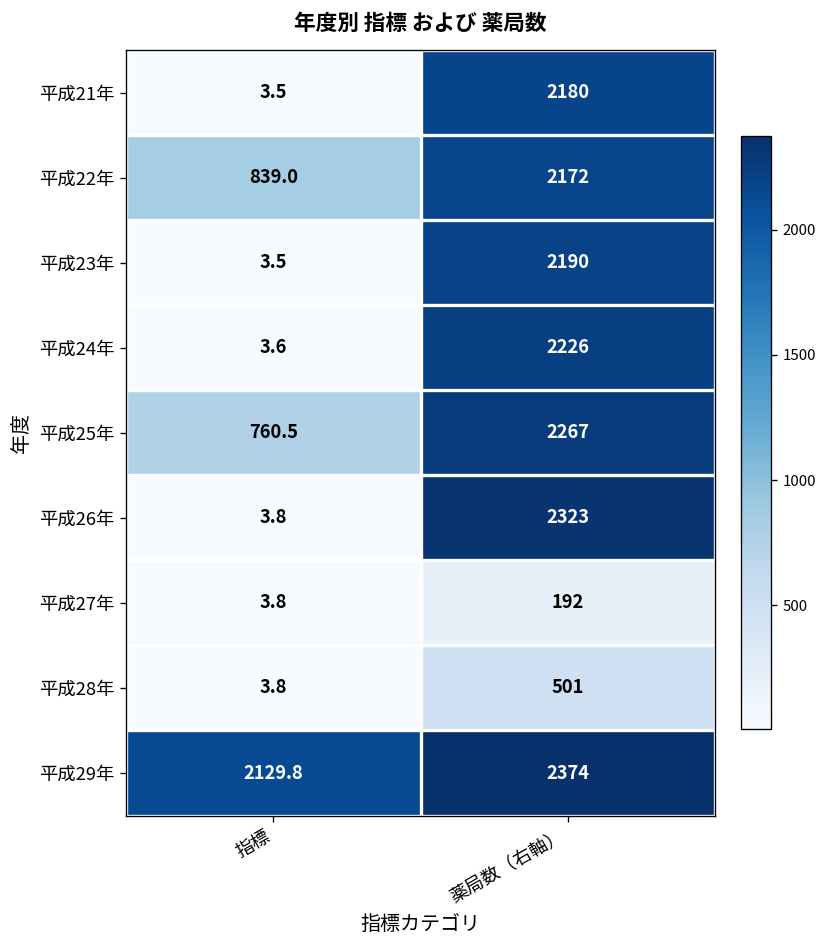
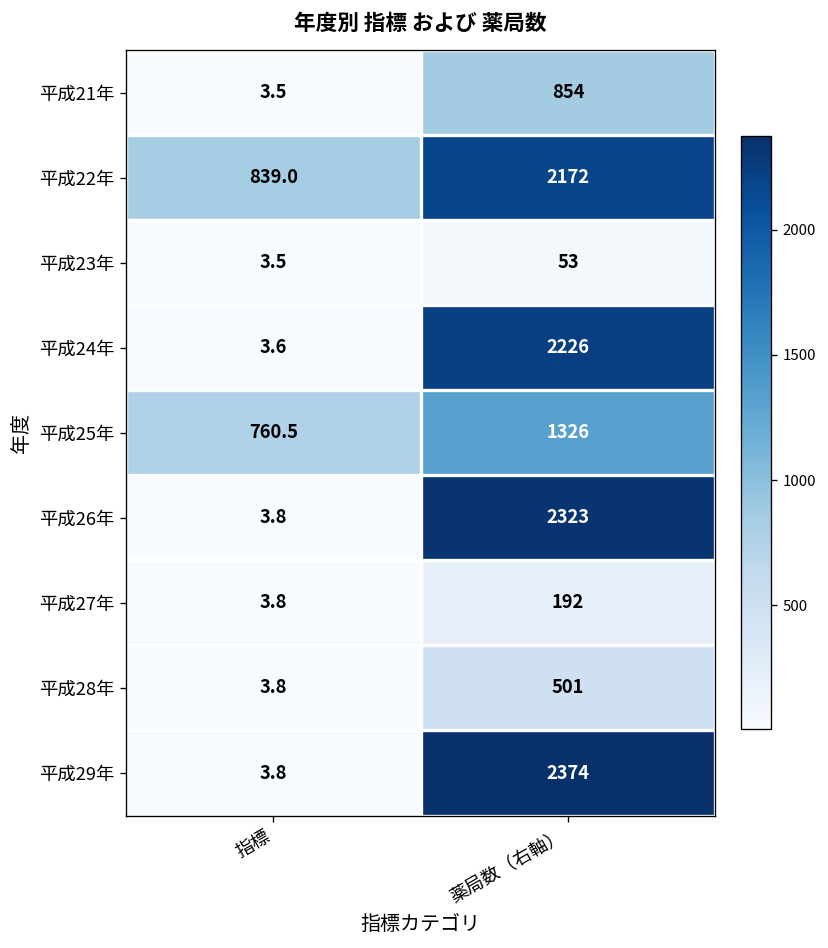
  {
    "平成21年": {
      "指標": 3.5,
-     "薬局数（右軸）": 2180
+     "薬局数（右軸）": 854
    },
    "平成22年": {
      "指標": 839.0,
      "薬局数（右軸）": 2172
    },
    "平成23年": {
      "指標": 3.5,
-     "薬局数（右軸）": 2190
+     "薬局数（右軸）": 53
    },
    "平成24年": {
      "指標": 3.6,
      "薬局数（右軸）": 2226
    },
    "平成25年": {
      "指標": 760.5,
-     "薬局数（右軸）": 2267
+     "薬局数（右軸）": 1326
    },
    "平成26年": {
      "指標": 3.8,
      "薬局数（右軸）": 2323
    },
    "平成27年": {
      "指標": 3.8,
      "薬局数（右軸）": 192
    },
    "平成28年": {
      "指標": 3.8,
      "薬局数（右軸）": 501
    },
    "平成29年": {
-     "指標": 2129.8,
+     "指標": 3.8,
      "薬局数（右軸）": 2374
    }
  }
